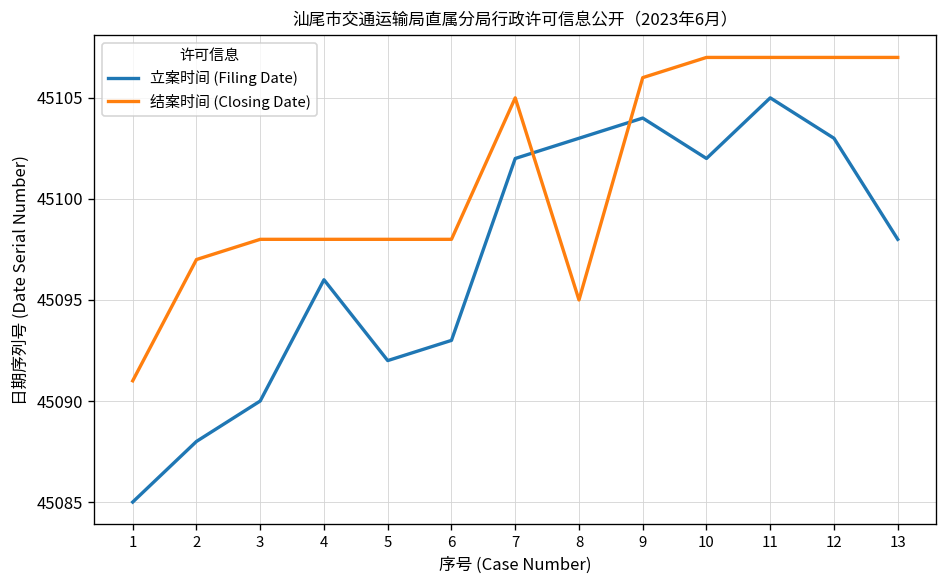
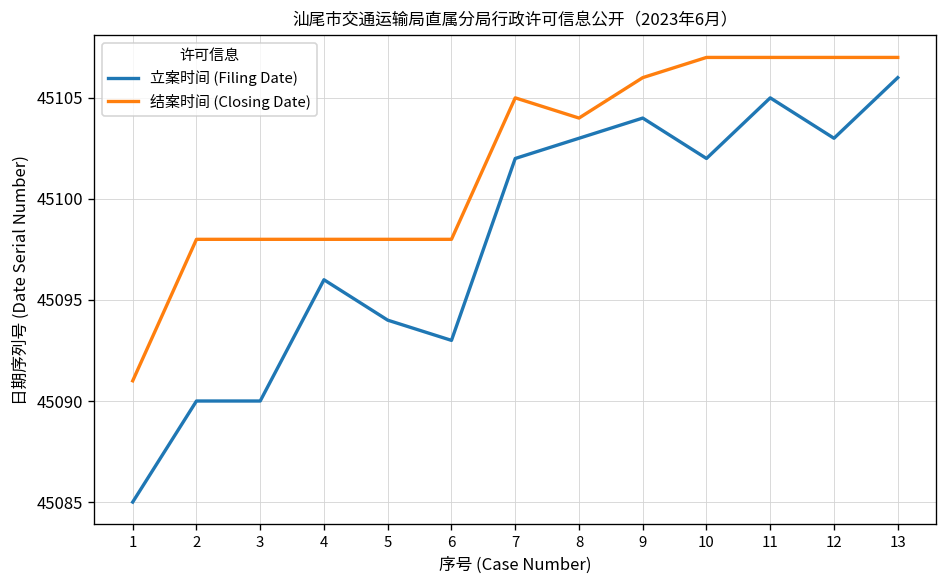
  {
    "立案时间 (Filing Date)": {
      "1": 45085,
-     "2": 45088,
+     "2": 45090,
      "3": 45090,
      "4": 45096,
-     "5": 45092,
+     "5": 45094,
      "6": 45093,
      "7": 45102,
      "8": 45103,
      "9": 45104,
      "10": 45102,
      "11": 45105,
      "12": 45103,
-     "13": 45098
+     "13": 45106
    },
    "结案时间 (Closing Date)": {
      "1": 45091,
-     "2": 45097,
+     "2": 45098,
      "3": 45098,
      "4": 45098,
      "5": 45098,
      "6": 45098,
      "7": 45105,
-     "8": 45095,
+     "8": 45104,
      "9": 45106,
      "10": 45107,
      "11": 45107,
      "12": 45107,
      "13": 45107
    }
  }
